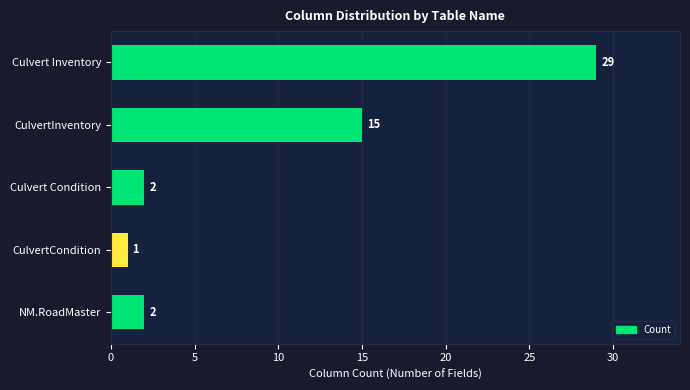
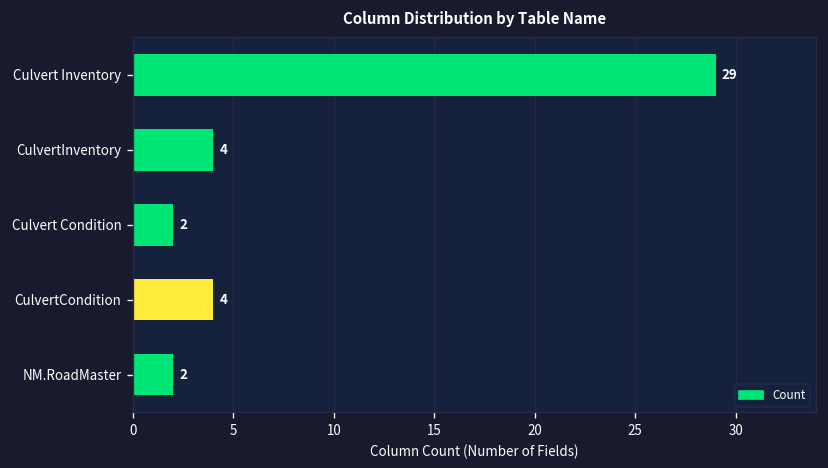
  {
    "Culvert Inventory": 29,
-   "CulvertInventory": 15,
+   "CulvertInventory": 4,
    "Culvert Condition": 2,
-   "CulvertCondition": 1,
+   "CulvertCondition": 4,
    "NM.RoadMaster": 2
  }
